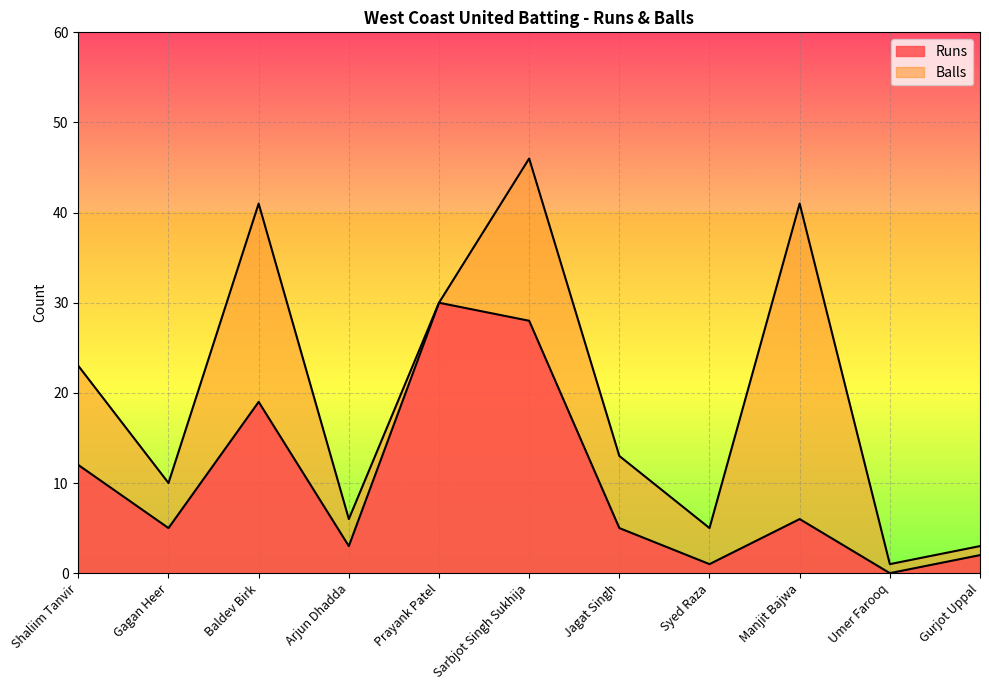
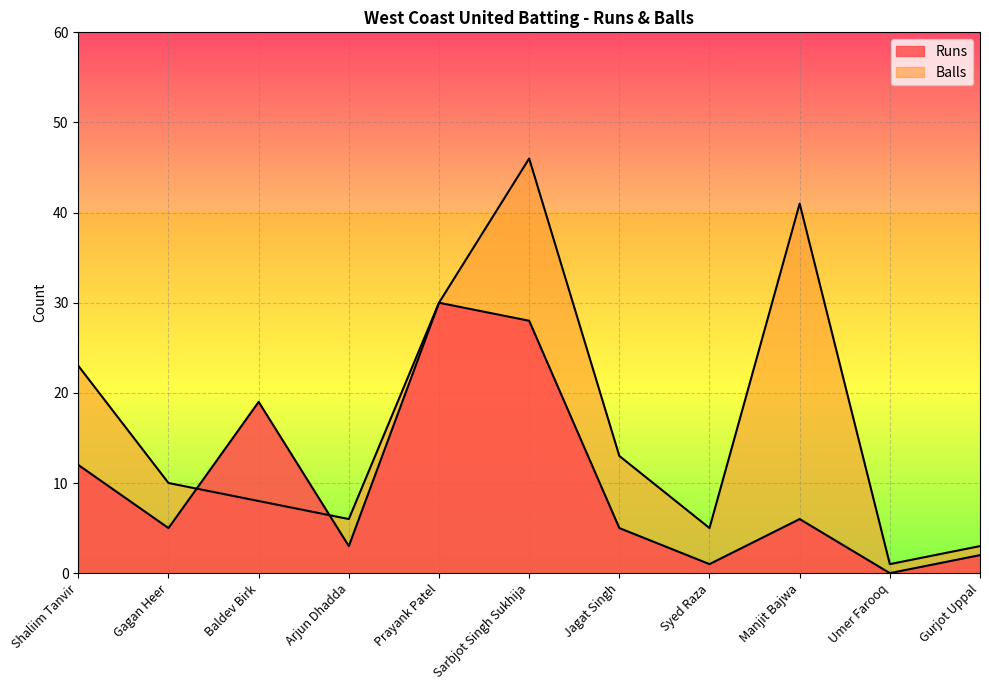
  {
    "Runs": {
      "Shaliim Tanvir": 12,
      "Gagan Heer": 5,
      "Baldev Birk": 19,
      "Arjun Dhadda": 3,
      "Sarbjot Singh Sukhija": 28,
      "Jagat Singh": 5,
      "Syed Raza": 1,
      "Manjit Bajwa": 6,
      "Umer Farooq": 0,
      "Gurjot Uppal": 2
    },
    "Balls": {
      "Shaliim Tanvir": 23,
      "Gagan Heer": 10,
-     "Baldev Birk": 41,
+     "Baldev Birk": 8,
      "Arjun Dhadda": 6,
      "Sarbjot Singh Sukhija": 46,
      "Jagat Singh": 13,
      "Syed Raza": 5,
      "Manjit Bajwa": 41,
      "Umer Farooq": 1,
      "Gurjot Uppal": 3
    }
  }
